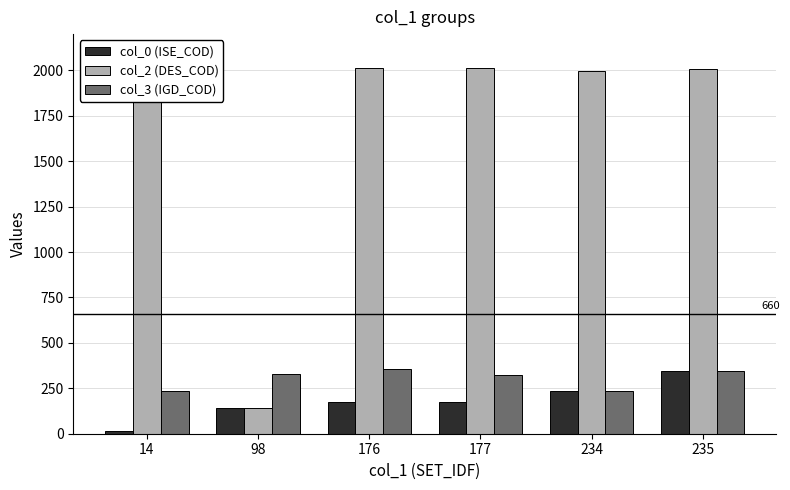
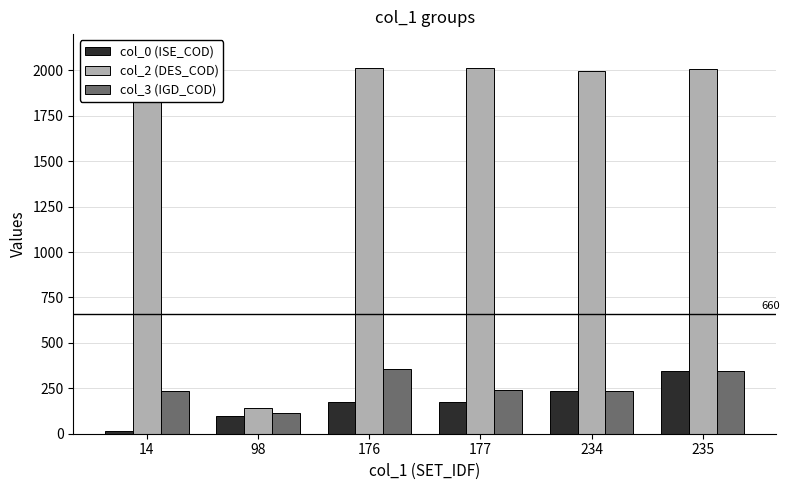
  {
    "col_0 (ISE_COD)": {
      "14": 10,
-     "98": 140,
+     "98": 100,
      "176": 180,
      "177": 180,
      "234": 230,
      "235": 340
    },
    "col_2 (DES_COD)": {
      "98": 140,
      "176": 2010,
      "177": 2010,
      "234": 2000,
      "235": 2010
    },
    "col_3 (IGD_COD)": {
      "14": 240,
-     "98": 330,
+     "98": 110,
      "176": 360,
-     "177": 330,
+     "177": 240,
      "234": 230,
      "235": 340
    }
  }
